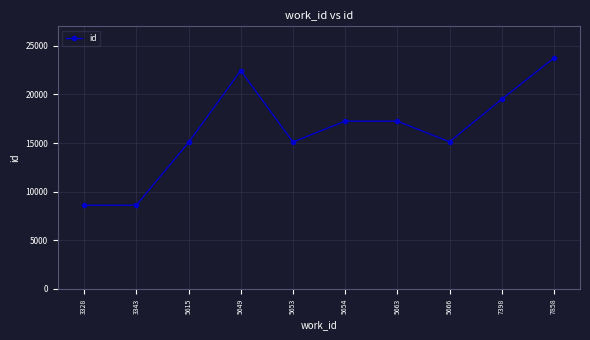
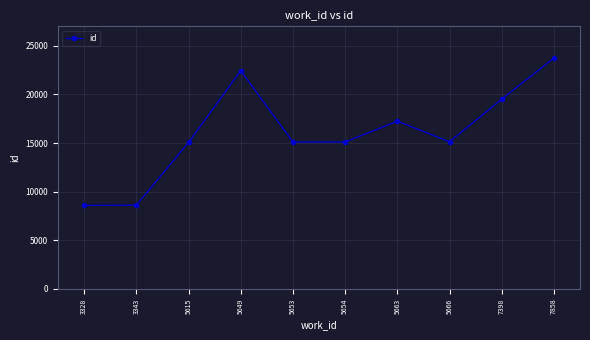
  {
    "3328": 9000,
    "3343": 9000,
    "5615": 15000,
    "5649": 22000,
    "5653": 15000,
-   "5654": 17000,
+   "5654": 15000,
    "5663": 17000,
    "5666": 15000,
    "7398": 20000,
    "7858": 24000
  }
